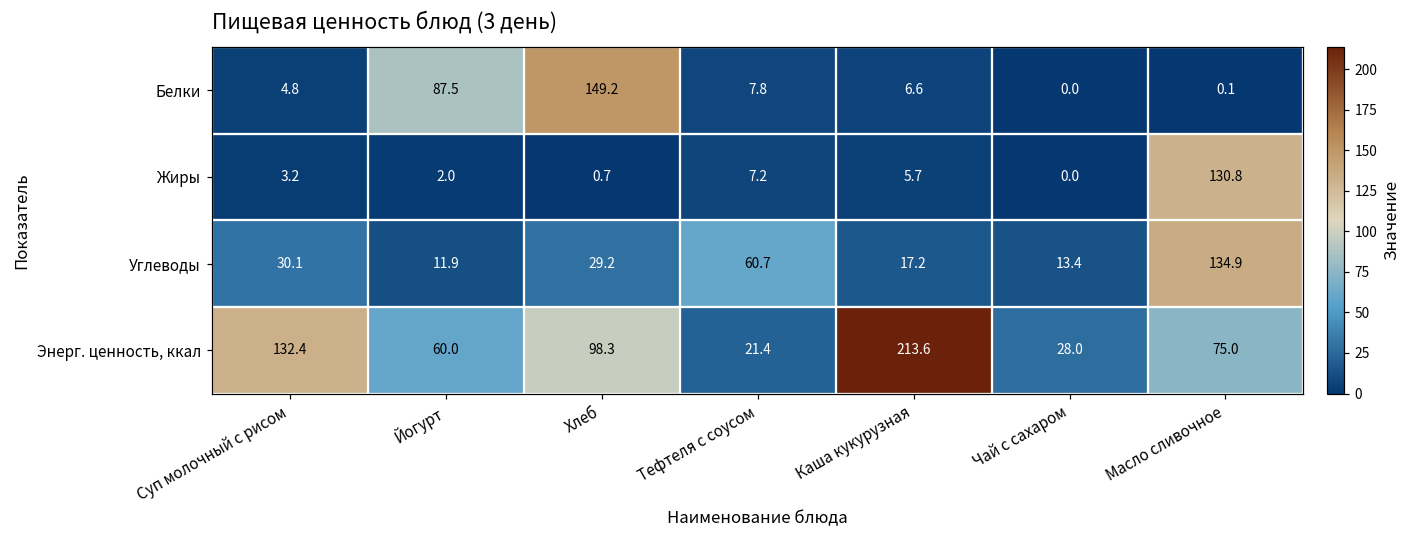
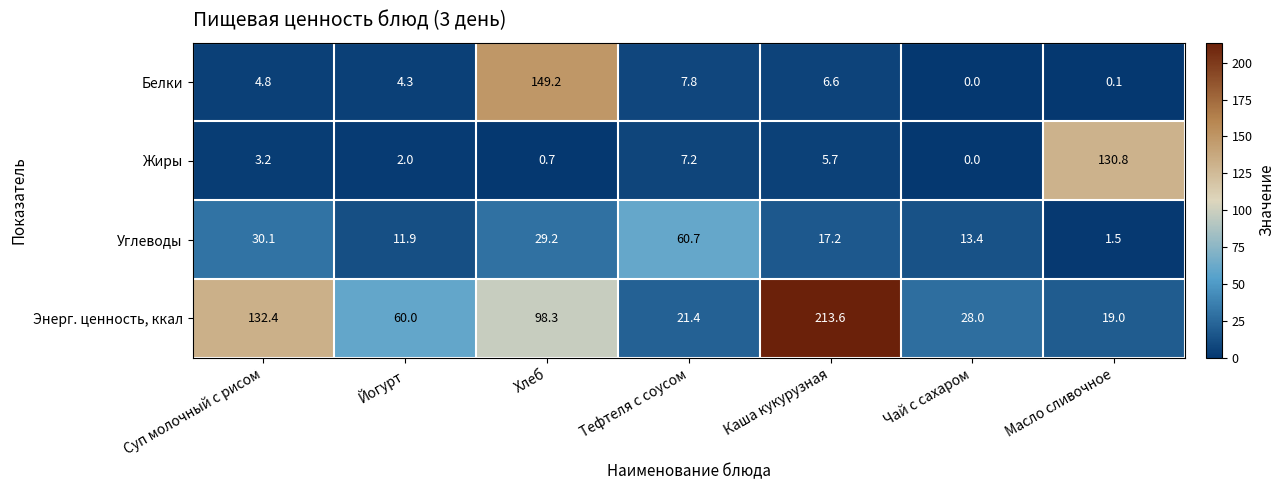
  {
    "Белки": {
      "Суп молочный с рисом": 4.8,
-     "Йогурт": 87.5,
+     "Йогурт": 4.3,
      "Хлеб": 149.2,
      "Тефтеля с соусом": 7.8,
      "Каша кукурузная": 6.6,
      "Чай с сахаром": 0.0,
      "Масло сливочное": 0.1
    },
    "Жиры": {
      "Суп молочный с рисом": 3.2,
      "Йогурт": 2.0,
      "Хлеб": 0.7,
      "Тефтеля с соусом": 7.2,
      "Каша кукурузная": 5.7,
      "Чай с сахаром": 0.0,
      "Масло сливочное": 130.8
    },
    "Углеводы": {
      "Суп молочный с рисом": 30.1,
      "Йогурт": 11.9,
      "Хлеб": 29.2,
      "Тефтеля с соусом": 60.7,
      "Каша кукурузная": 17.2,
      "Чай с сахаром": 13.4,
-     "Масло сливочное": 134.9
+     "Масло сливочное": 1.5
    },
    "Энерг. ценность, ккал": {
      "Суп молочный с рисом": 132.4,
      "Йогурт": 60.0,
      "Хлеб": 98.3,
      "Тефтеля с соусом": 21.4,
      "Каша кукурузная": 213.6,
      "Чай с сахаром": 28.0,
-     "Масло сливочное": 75.0
+     "Масло сливочное": 19.0
    }
  }
